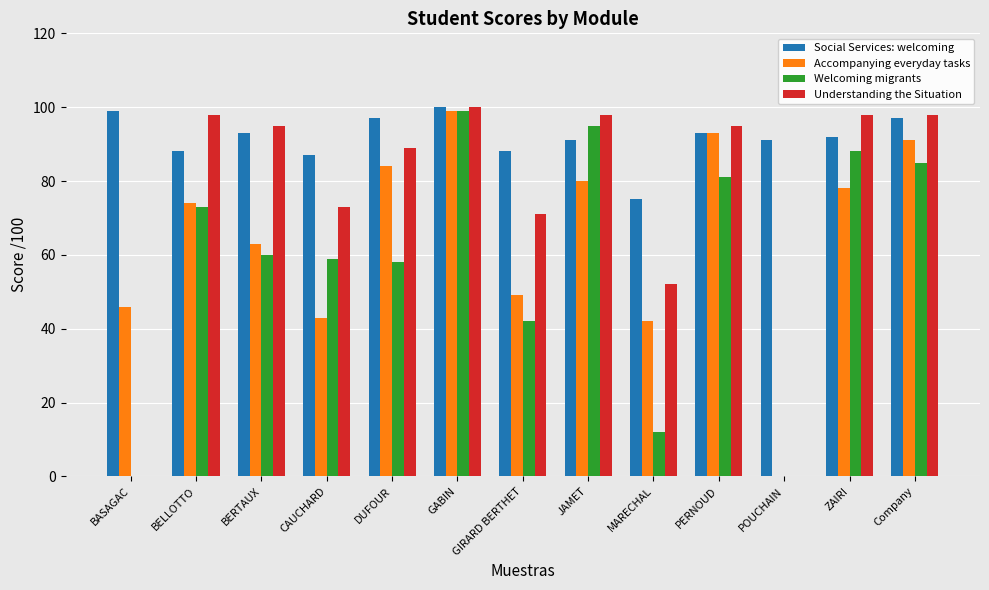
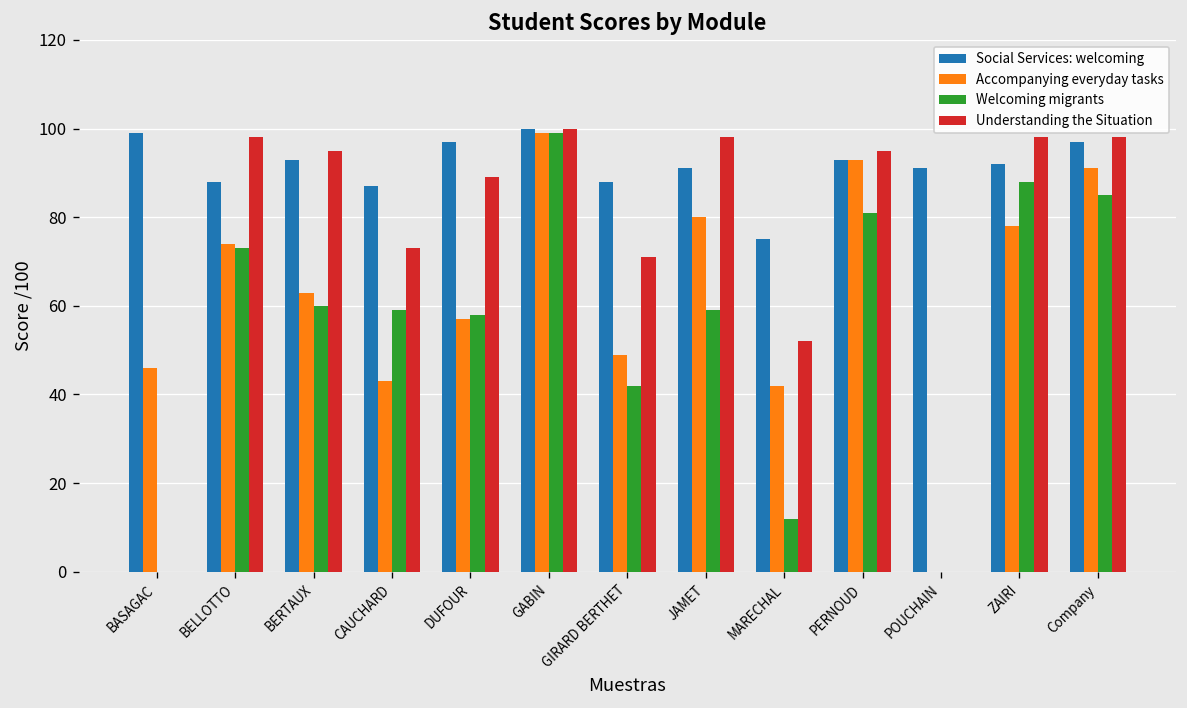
  {
    "Social Services: welcoming": {
      "BASAGAC": 99,
      "BELLOTTO": 88,
      "BERTAUX": 93,
      "CAUCHARD": 87,
      "DUFOUR": 97,
      "GABIN": 100,
      "GIRARD BERTHET": 88,
      "JAMET": 91,
      "MARECHAL": 75,
      "PERNOUD": 93,
      "POUCHAIN": 91,
      "ZAIRI": 92,
      "Company": 97
    },
    "Accompanying everyday tasks": {
      "BASAGAC": 46,
      "BELLOTTO": 74,
      "BERTAUX": 63,
      "CAUCHARD": 43,
-     "DUFOUR": 84,
+     "DUFOUR": 57,
      "GABIN": 99,
      "GIRARD BERTHET": 49,
      "JAMET": 80,
      "MARECHAL": 42,
      "PERNOUD": 93,
      "POUCHAIN": 0,
      "ZAIRI": 78,
      "Company": 91
    },
    "Welcoming migrants": {
      "BASAGAC": 0,
      "BELLOTTO": 73,
      "BERTAUX": 60,
      "CAUCHARD": 59,
      "DUFOUR": 58,
      "GABIN": 99,
      "GIRARD BERTHET": 42,
-     "JAMET": 95,
+     "JAMET": 59,
      "MARECHAL": 12,
      "PERNOUD": 81,
      "POUCHAIN": 0,
      "ZAIRI": 88,
      "Company": 85
    },
    "Understanding the Situation": {
      "BASAGAC": 0,
      "BELLOTTO": 98,
      "BERTAUX": 95,
      "CAUCHARD": 73,
      "DUFOUR": 89,
      "GABIN": 100,
      "GIRARD BERTHET": 71,
      "JAMET": 98,
      "MARECHAL": 52,
      "PERNOUD": 95,
      "POUCHAIN": 0,
      "ZAIRI": 98,
      "Company": 98
    }
  }
